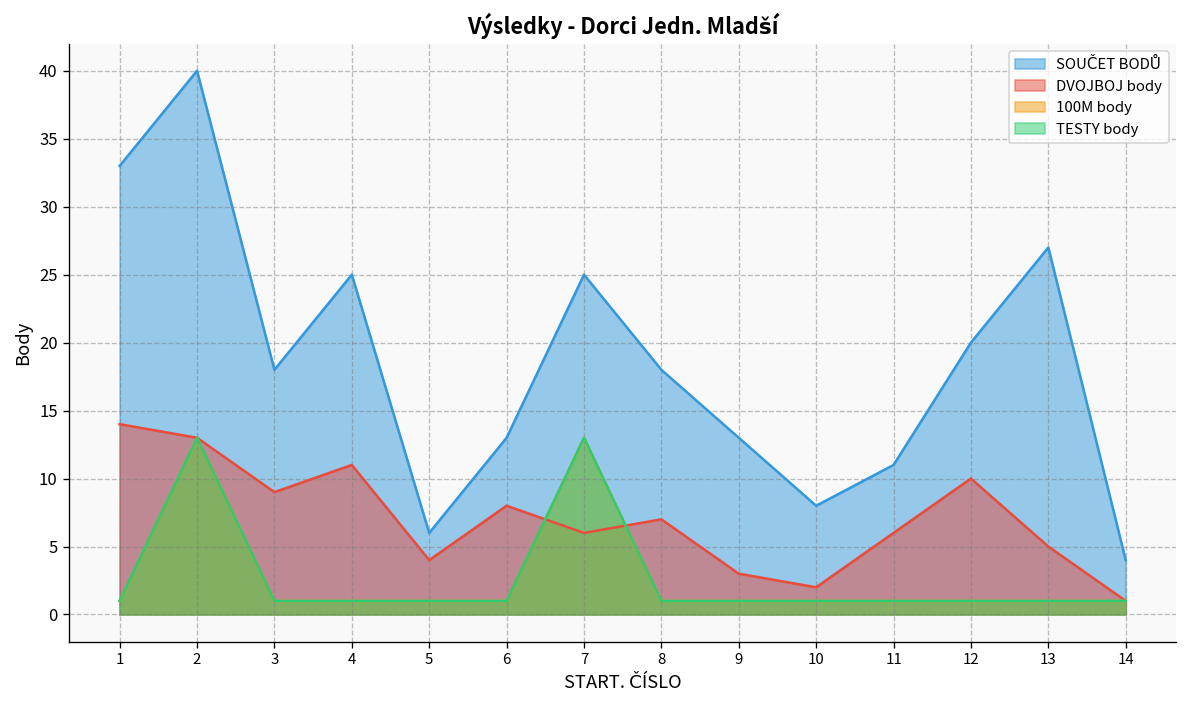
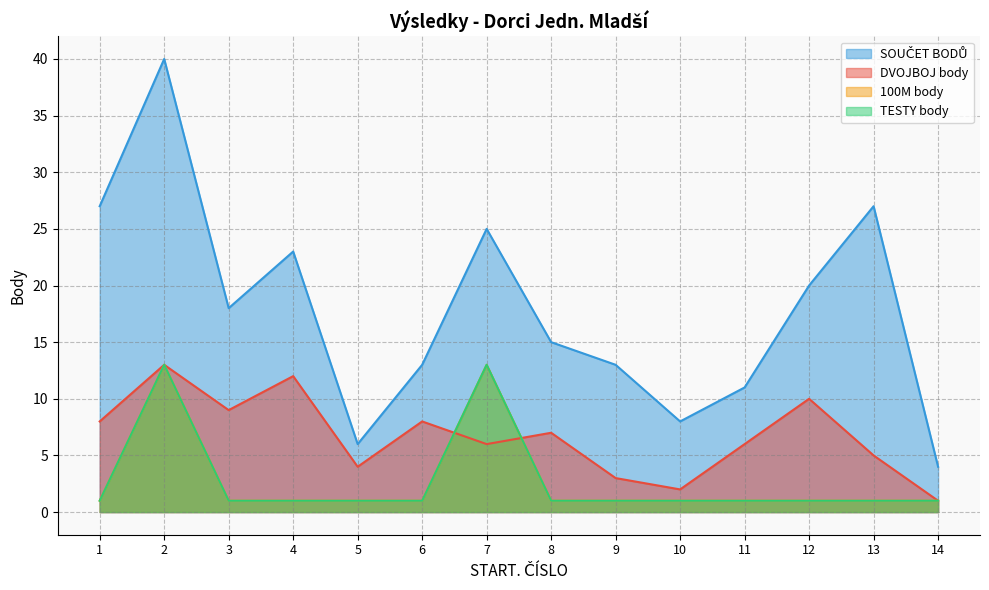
  {
    "SOUČET BODŮ": {
-     "1": 33,
+     "1": 27,
      "2": 40,
      "3": 18,
-     "4": 25,
+     "4": 23,
      "5": 6,
      "6": 13,
      "7": 25,
-     "8": 18,
+     "8": 15,
      "9": 13,
      "10": 8,
      "11": 11,
      "12": 20,
      "13": 27,
      "14": 4
    },
    "DVOJBOJ body": {
-     "1": 14,
+     "1": 8,
      "3": 9,
-     "4": 11,
+     "4": 12,
      "5": 4,
      "6": 8,
      "7": 6,
      "8": 7,
      "9": 3,
      "10": 2,
      "11": 6,
      "12": 10,
      "13": 5
    },
    "TESTY body": {
      "1": 1,
      "3": 1,
      "4": 1,
      "5": 1,
      "6": 1,
      "7": 13,
      "8": 1,
      "9": 1,
      "10": 1,
      "11": 1,
      "12": 1,
      "13": 1
    }
  }
